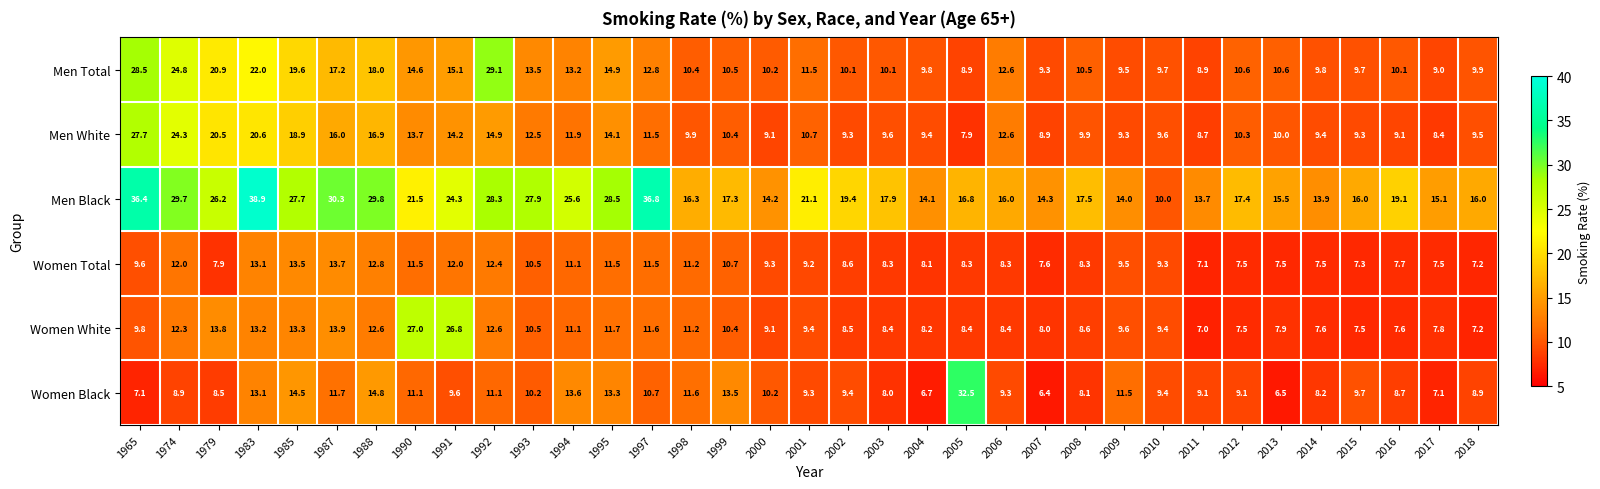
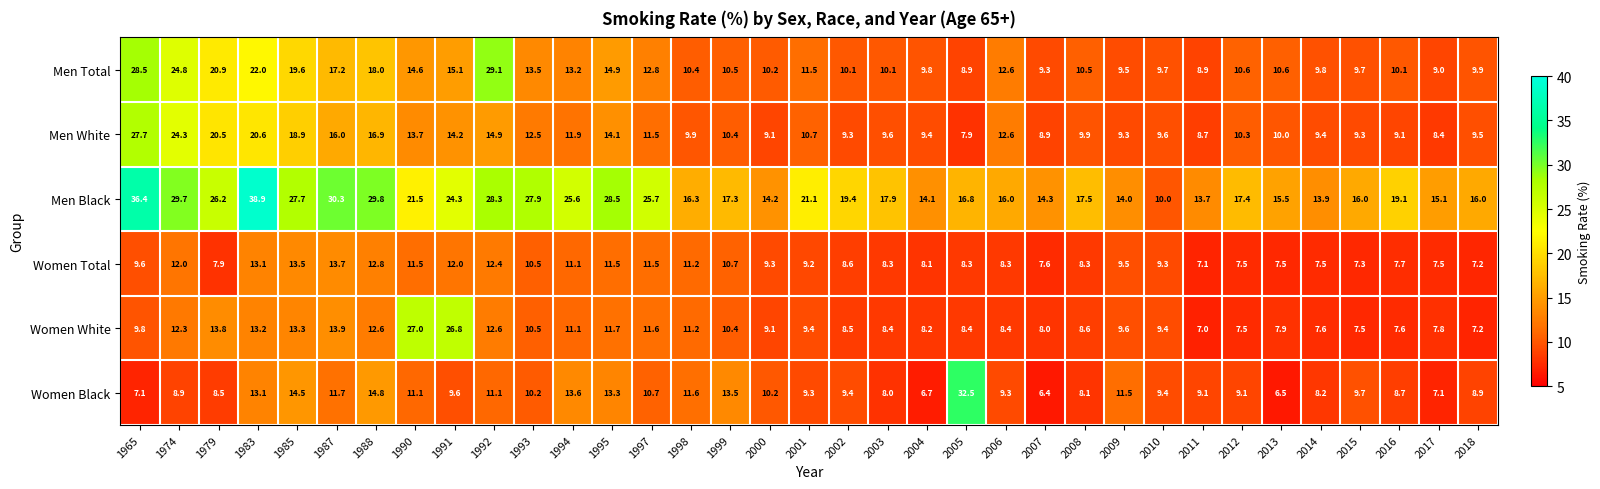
  {
    "Men Black": {
      "1965": 36.4,
      "1974": 29.7,
      "1979": 26.2,
      "1983": 38.9,
      "1985": 27.7,
      "1987": 30.3,
      "1988": 29.8,
      "1990": 21.5,
      "1991": 24.3,
      "1992": 28.3,
      "1993": 27.9,
      "1994": 25.6,
      "1995": 28.5,
-     "1997": 36.8,
+     "1997": 25.7,
      "1998": 16.3,
      "1999": 17.3,
      "2000": 14.2,
      "2001": 21.1,
      "2002": 19.4,
      "2003": 17.9,
      "2004": 14.1,
      "2005": 16.8,
      "2006": 16.0,
      "2007": 14.3,
      "2008": 17.5,
      "2009": 14.0,
      "2010": 10.0,
      "2011": 13.7,
      "2012": 17.4,
      "2013": 15.5,
      "2014": 13.9,
      "2015": 16.0,
      "2016": 19.1,
      "2017": 15.1,
      "2018": 16.0
    }
  }
